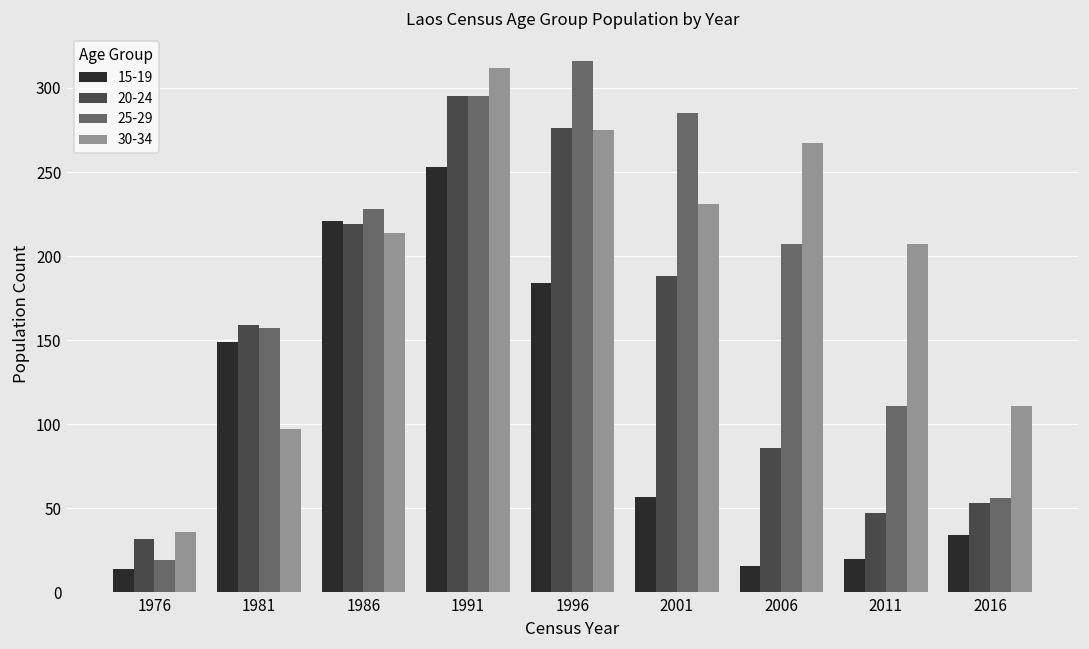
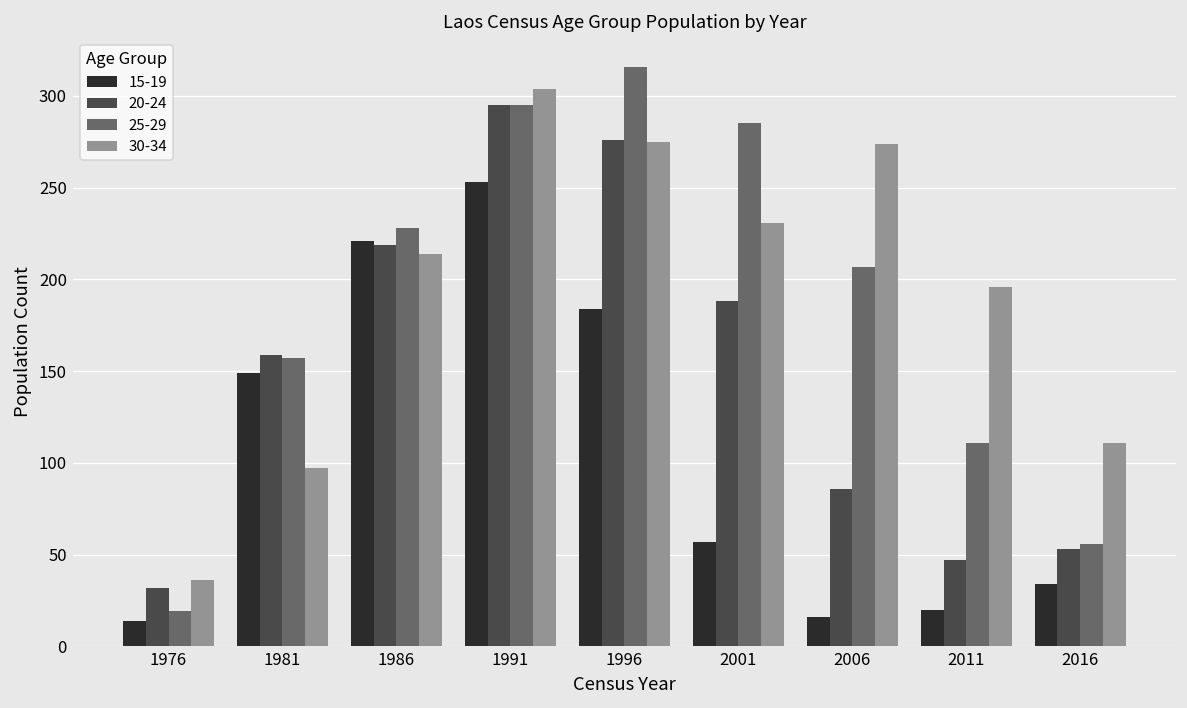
  {
    "30-34": {
      "1976": 36,
      "1981": 97,
      "1986": 214,
-     "1991": 312,
+     "1991": 304,
      "1996": 275,
      "2001": 231,
-     "2006": 267,
-     "2011": 207,
+     "2006": 274,
+     "2011": 196,
      "2016": 111
    }
  }
